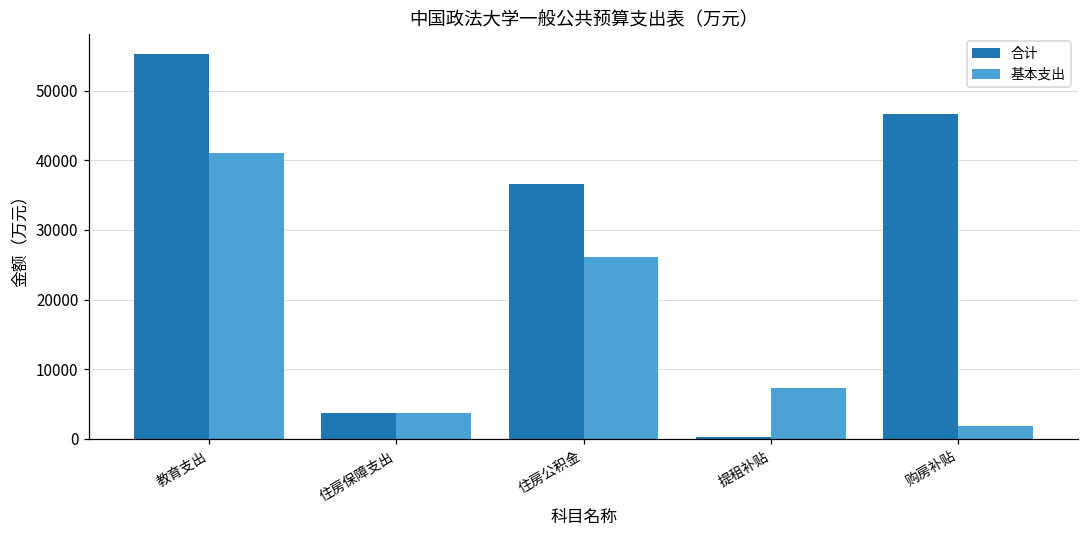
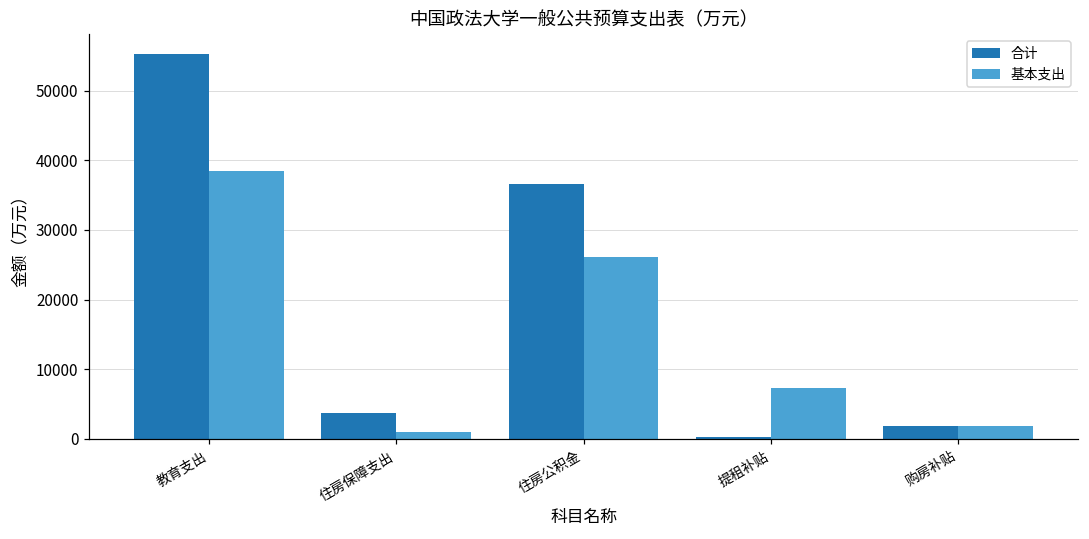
  {
    "合计": {
      "教育支出": 55000,
      "住房保障支出": 4000,
      "住房公积金": 37000,
-     "购房补贴": 47000
+     "购房补贴": 2000
    },
    "基本支出": {
-     "教育支出": 41000,
-     "住房保障支出": 4000,
+     "教育支出": 38000,
+     "住房保障支出": 1000,
      "住房公积金": 26000,
      "提租补贴": 7000,
      "购房补贴": 2000
    }
  }
